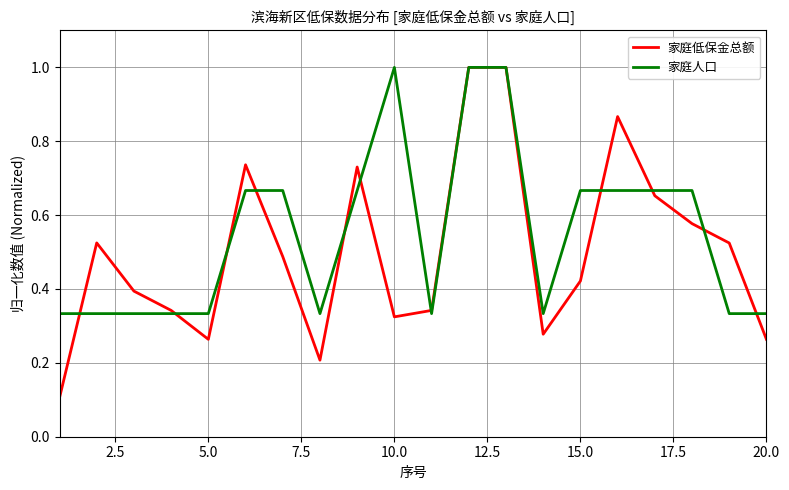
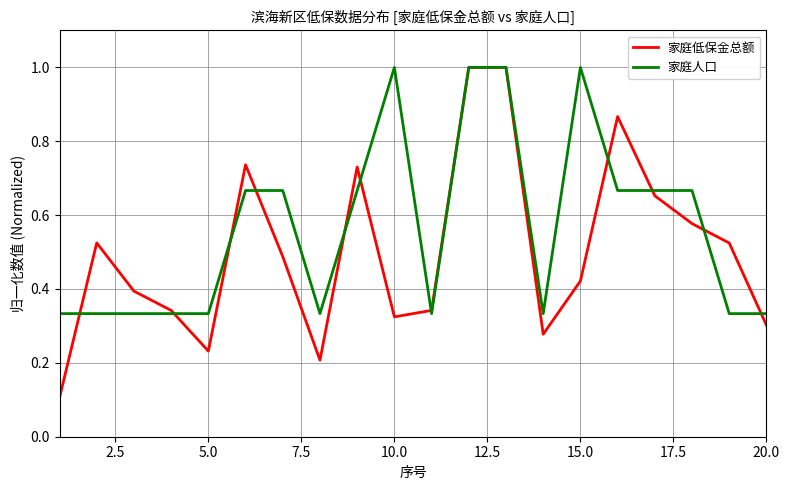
  {
    "家庭低保金总额": {
-     "5.0": 0.26,
+     "5.0": 0.23,
      "10.0": 0.32,
      "15.0": 0.42,
-     "20.0": 0.26
+     "20.0": 0.30
    },
    "家庭人口": {
      "5.0": 0.33,
      "10.0": 1.00,
-     "15.0": 0.67,
+     "15.0": 1.00,
      "20.0": 0.33
    }
  }
